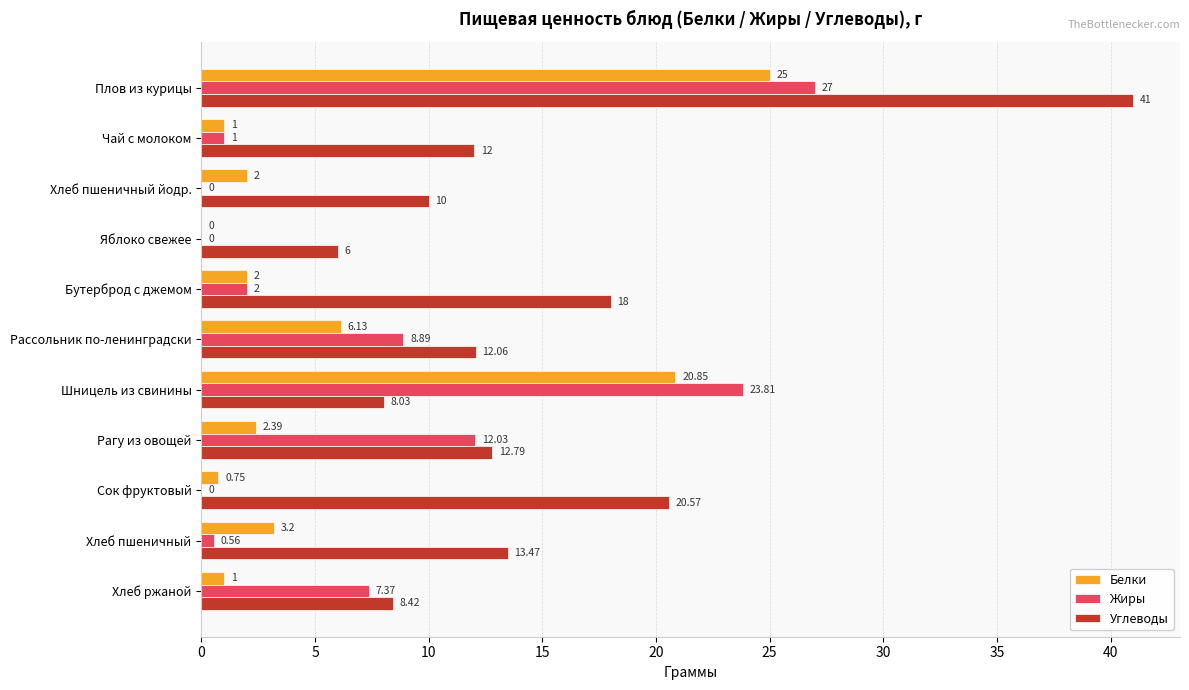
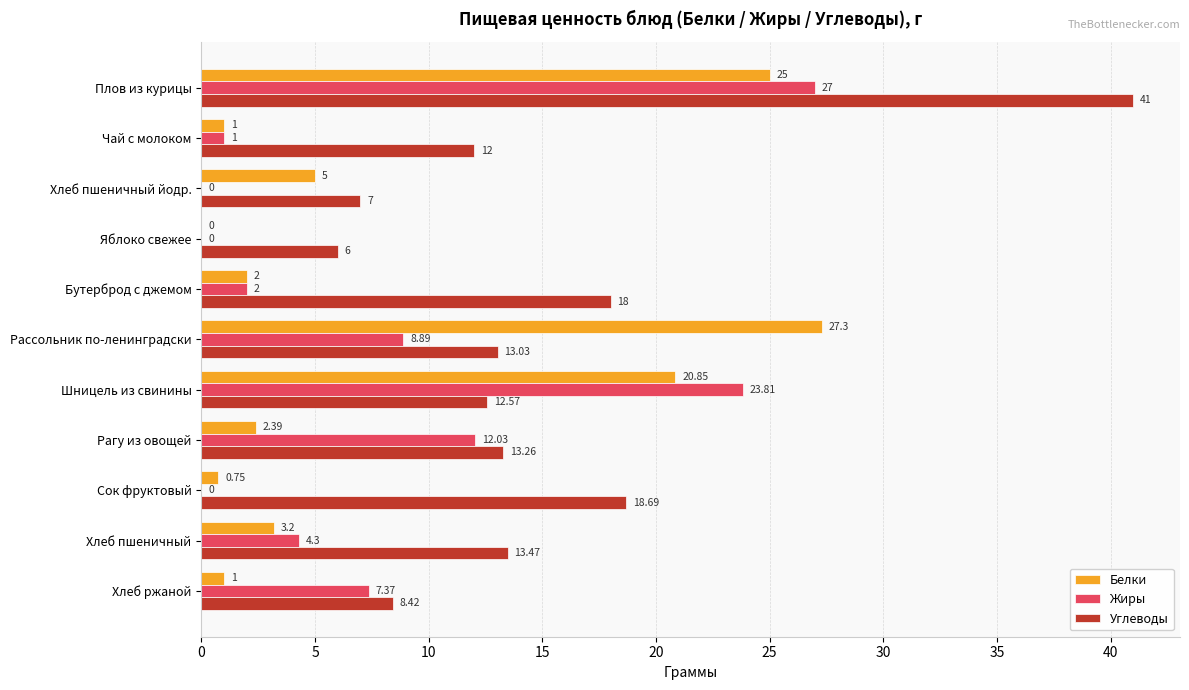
  {
    "Белки": {
      "Плов из курицы": 25,
      "Чай с молоком": 1,
-     "Хлеб пшеничный йодр.": 2,
+     "Хлеб пшеничный йодр.": 5,
      "Яблоко свежее": 0,
      "Бутерброд с джемом": 2,
-     "Рассольник по-ленинградски": 6.13,
+     "Рассольник по-ленинградски": 27.3,
      "Шницель из свинины": 20.85,
      "Рагу из овощей": 2.39,
      "Сок фруктовый": 0.75,
      "Хлеб пшеничный": 3.2,
      "Хлеб ржаной": 1
    },
    "Жиры": {
      "Плов из курицы": 27,
      "Чай с молоком": 1,
      "Хлеб пшеничный йодр.": 0,
      "Яблоко свежее": 0,
      "Бутерброд с джемом": 2,
      "Рассольник по-ленинградски": 8.89,
      "Шницель из свинины": 23.81,
      "Рагу из овощей": 12.03,
      "Сок фруктовый": 0,
-     "Хлеб пшеничный": 0.56,
+     "Хлеб пшеничный": 4.3,
      "Хлеб ржаной": 7.37
    },
    "Углеводы": {
      "Плов из курицы": 41,
      "Чай с молоком": 12,
-     "Хлеб пшеничный йодр.": 10,
+     "Хлеб пшеничный йодр.": 7,
      "Яблоко свежее": 6,
      "Бутерброд с джемом": 18,
-     "Рассольник по-ленинградски": 12.06,
-     "Шницель из свинины": 8.03,
-     "Рагу из овощей": 12.79,
-     "Сок фруктовый": 20.57,
+     "Рассольник по-ленинградски": 13.03,
+     "Шницель из свинины": 12.57,
+     "Рагу из овощей": 13.26,
+     "Сок фруктовый": 18.69,
      "Хлеб пшеничный": 13.47,
      "Хлеб ржаной": 8.42
    }
  }
